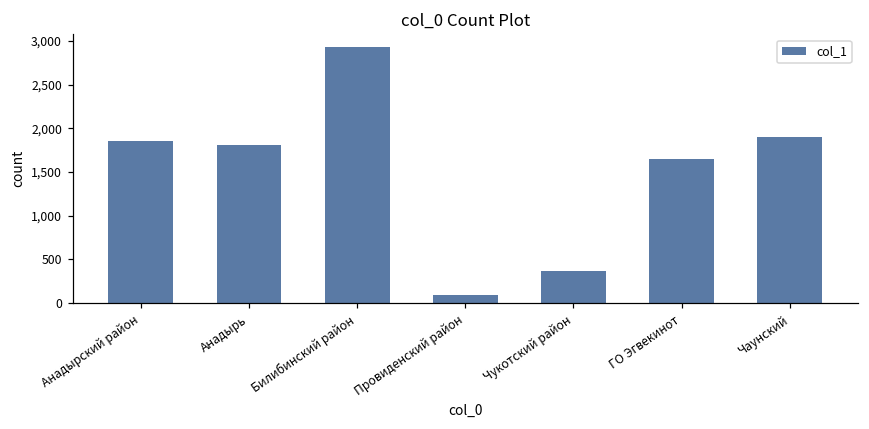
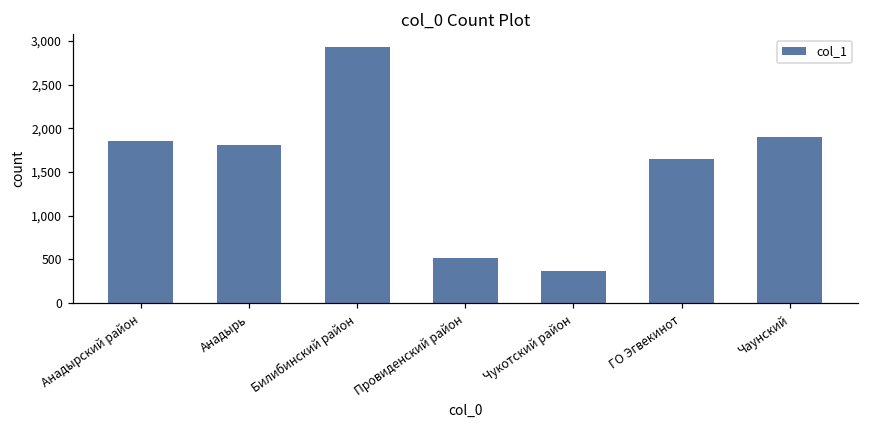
  {
    "Анадырский район": "1,900",
    "Анадырь": "1,800",
    "Билибинский район": "2,900",
-   "Провиденский район": "100",
+   "Провиденский район": "500",
    "Чукотский район": "400",
    "ГО Эгвекинот": "1,600",
    "Чаунский": "1,900"
  }
